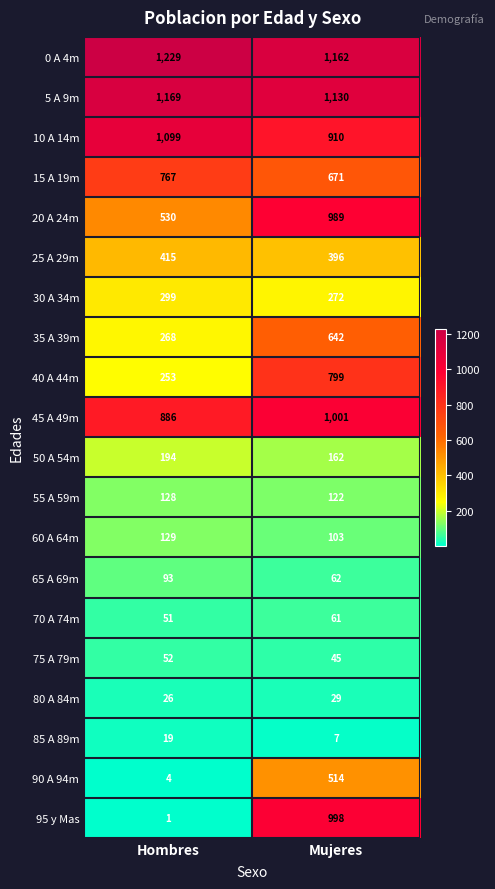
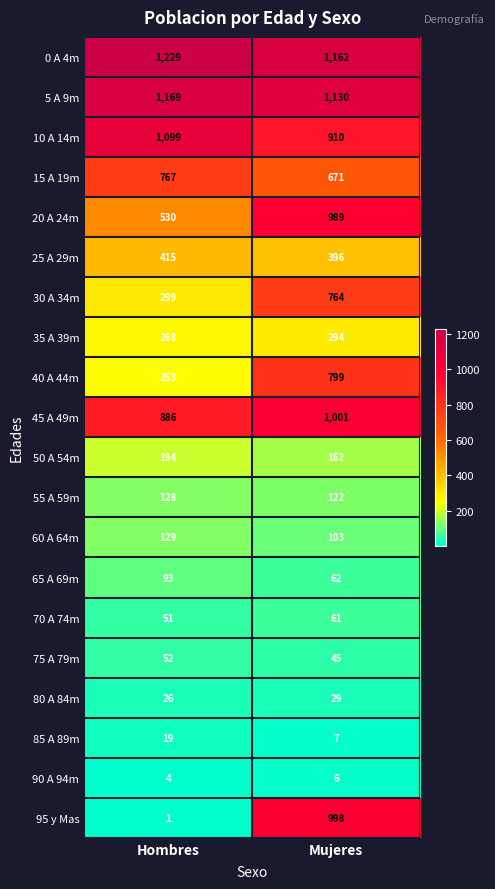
  {
    "0 A 4m": {
      "Hombres": "1,229",
      "Mujeres": "1,162"
    },
    "5 A 9m": {
      "Hombres": "1,169",
      "Mujeres": "1,130"
    },
    "10 A 14m": {
      "Hombres": "1,099",
      "Mujeres": "910"
    },
    "15 A 19m": {
      "Hombres": "767",
      "Mujeres": "671"
    },
    "20 A 24m": {
      "Hombres": "530",
      "Mujeres": "989"
    },
    "25 A 29m": {
      "Hombres": "415",
      "Mujeres": "396"
    },
    "30 A 34m": {
      "Hombres": "299",
-     "Mujeres": "272"
+     "Mujeres": "764"
    },
    "35 A 39m": {
      "Hombres": "268",
-     "Mujeres": "642"
+     "Mujeres": "294"
    },
    "40 A 44m": {
      "Hombres": "253",
      "Mujeres": "799"
    },
    "45 A 49m": {
      "Hombres": "886",
      "Mujeres": "1,001"
    },
    "50 A 54m": {
      "Hombres": "194",
      "Mujeres": "162"
    },
    "55 A 59m": {
      "Hombres": "128",
      "Mujeres": "122"
    },
    "60 A 64m": {
      "Hombres": "129",
      "Mujeres": "103"
    },
    "65 A 69m": {
      "Hombres": "93",
      "Mujeres": "62"
    },
    "70 A 74m": {
      "Hombres": "51",
      "Mujeres": "61"
    },
    "75 A 79m": {
      "Hombres": "52",
      "Mujeres": "45"
    },
    "80 A 84m": {
      "Hombres": "26",
      "Mujeres": "29"
    },
    "85 A 89m": {
      "Hombres": "19",
      "Mujeres": "7"
    },
    "90 A 94m": {
      "Hombres": "4",
-     "Mujeres": "514"
+     "Mujeres": "6"
    },
    "95 y Mas": {
      "Hombres": "1",
      "Mujeres": "998"
    }
  }
